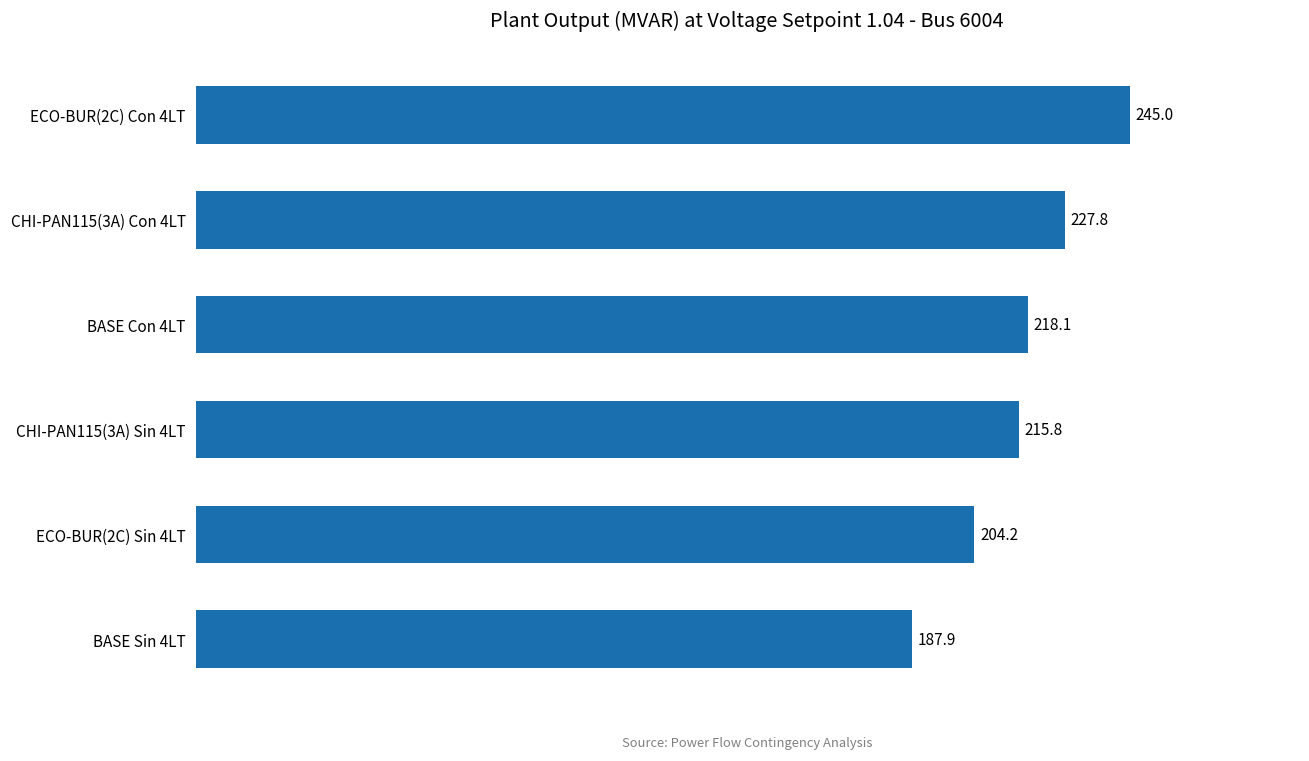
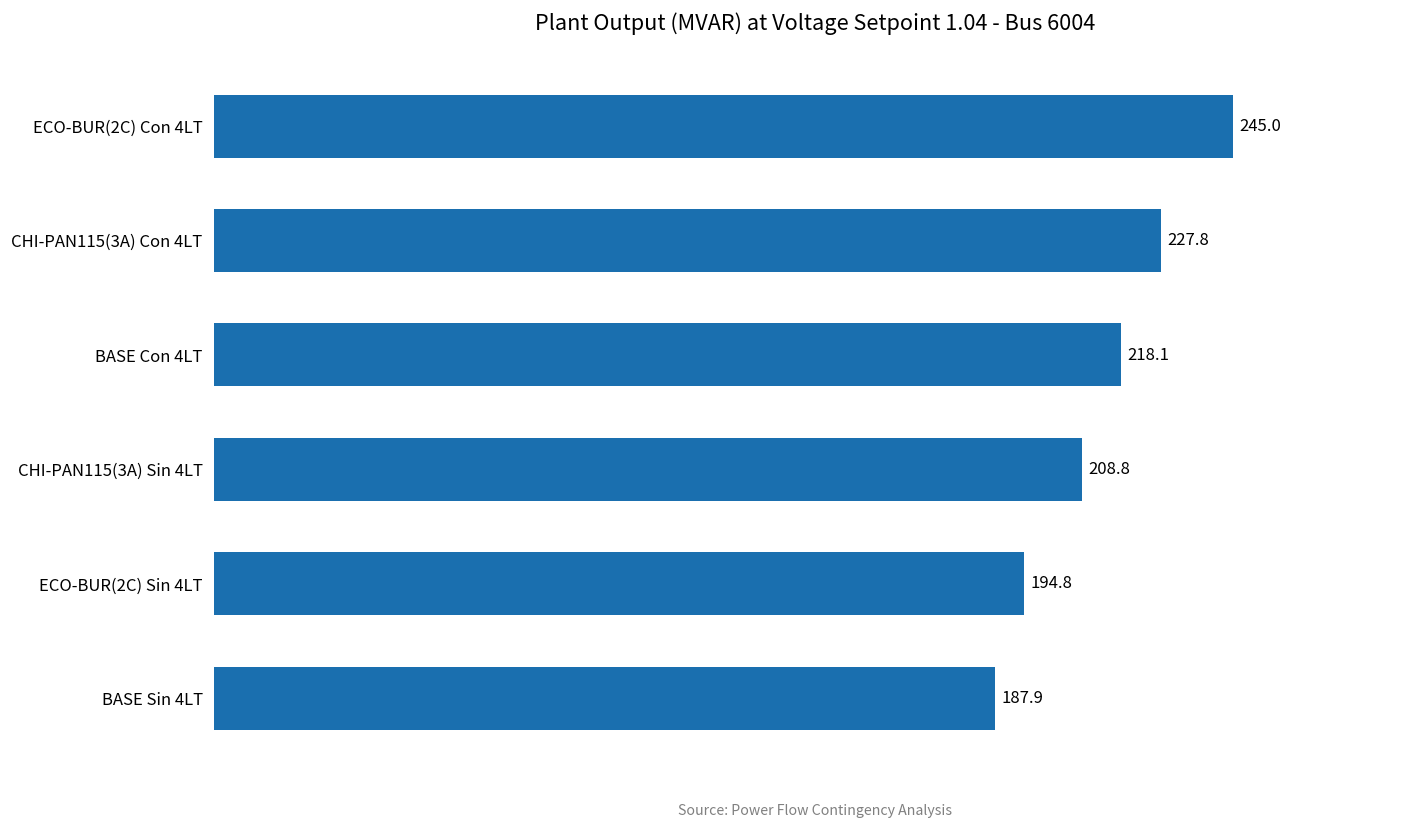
  {
    "ECO-BUR(2C) Con 4LT": 245.0,
    "CHI-PAN115(3A) Con 4LT": 227.8,
    "BASE Con 4LT": 218.1,
-   "CHI-PAN115(3A) Sin 4LT": 215.8,
-   "ECO-BUR(2C) Sin 4LT": 204.2,
+   "CHI-PAN115(3A) Sin 4LT": 208.8,
+   "ECO-BUR(2C) Sin 4LT": 194.8,
    "BASE Sin 4LT": 187.9
  }
